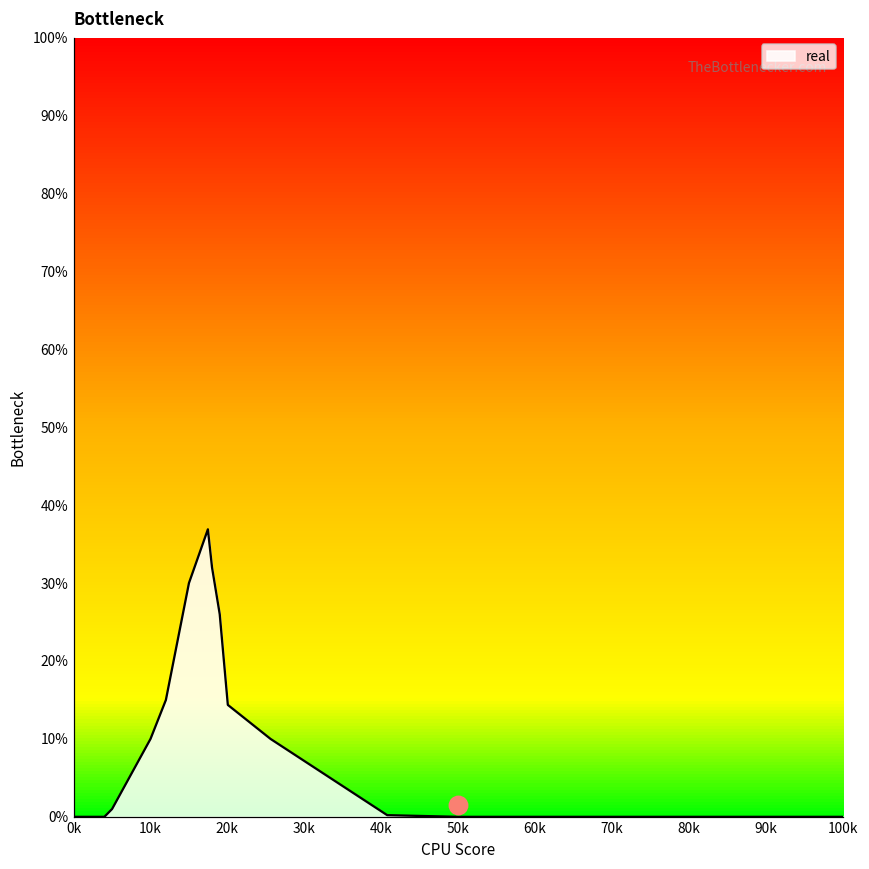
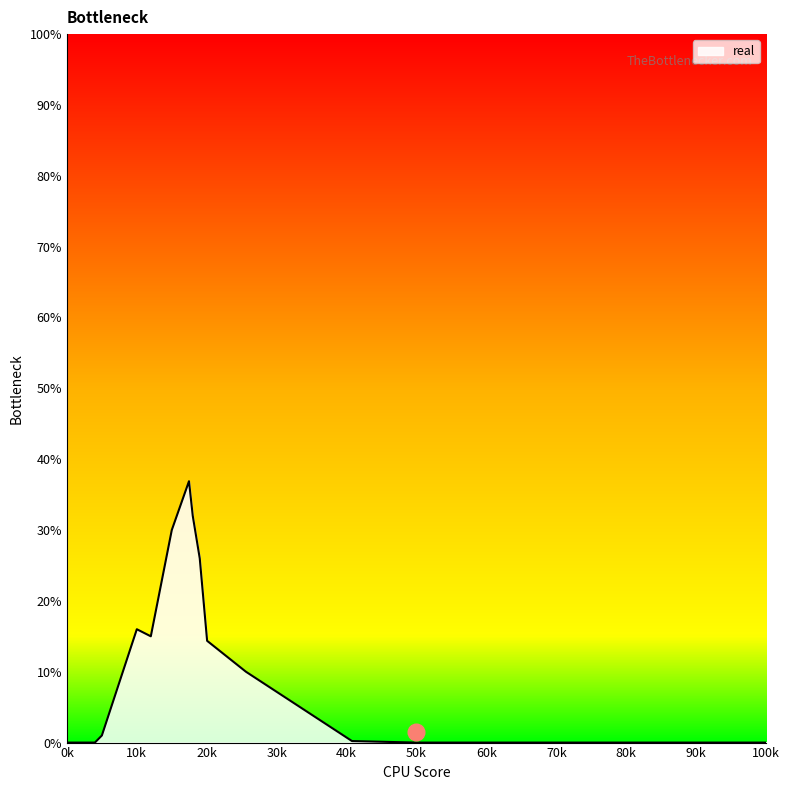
  {
    "real": {
      "0k": "0%",
-     "10k": "10%",
+     "10k": "16%",
      "50k": "0%",
      "60k": "0%",
      "70k": "0%",
      "80k": "0%",
      "100k": "0%"
    }
  }
